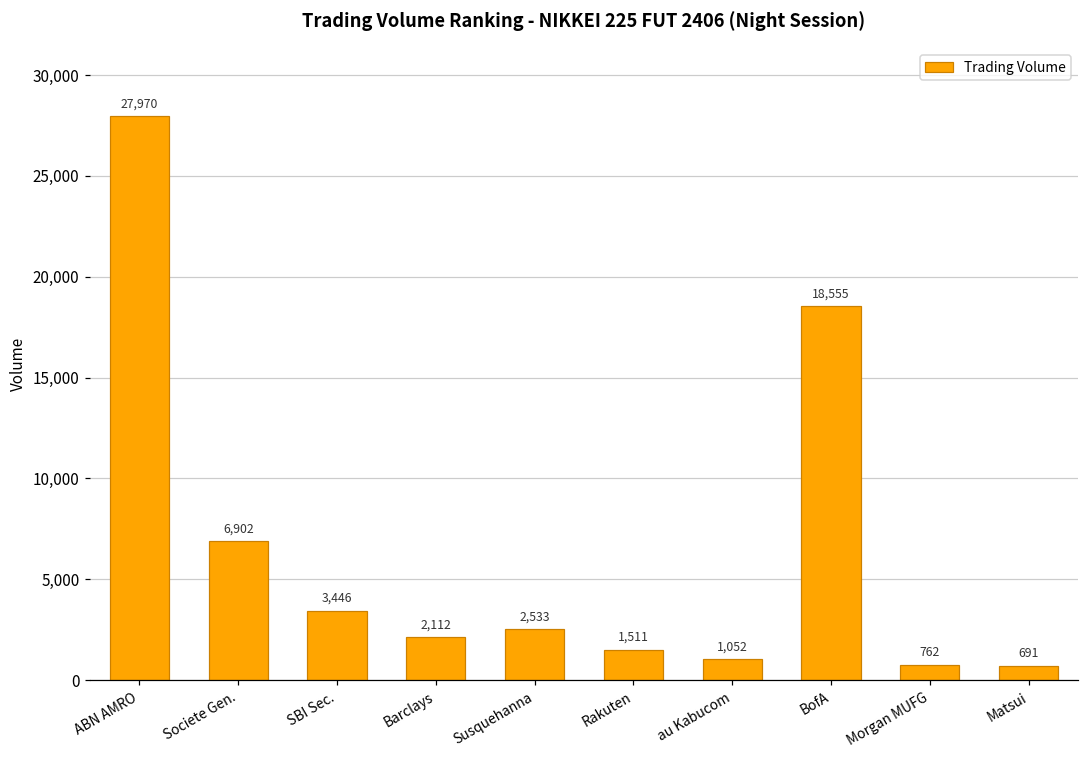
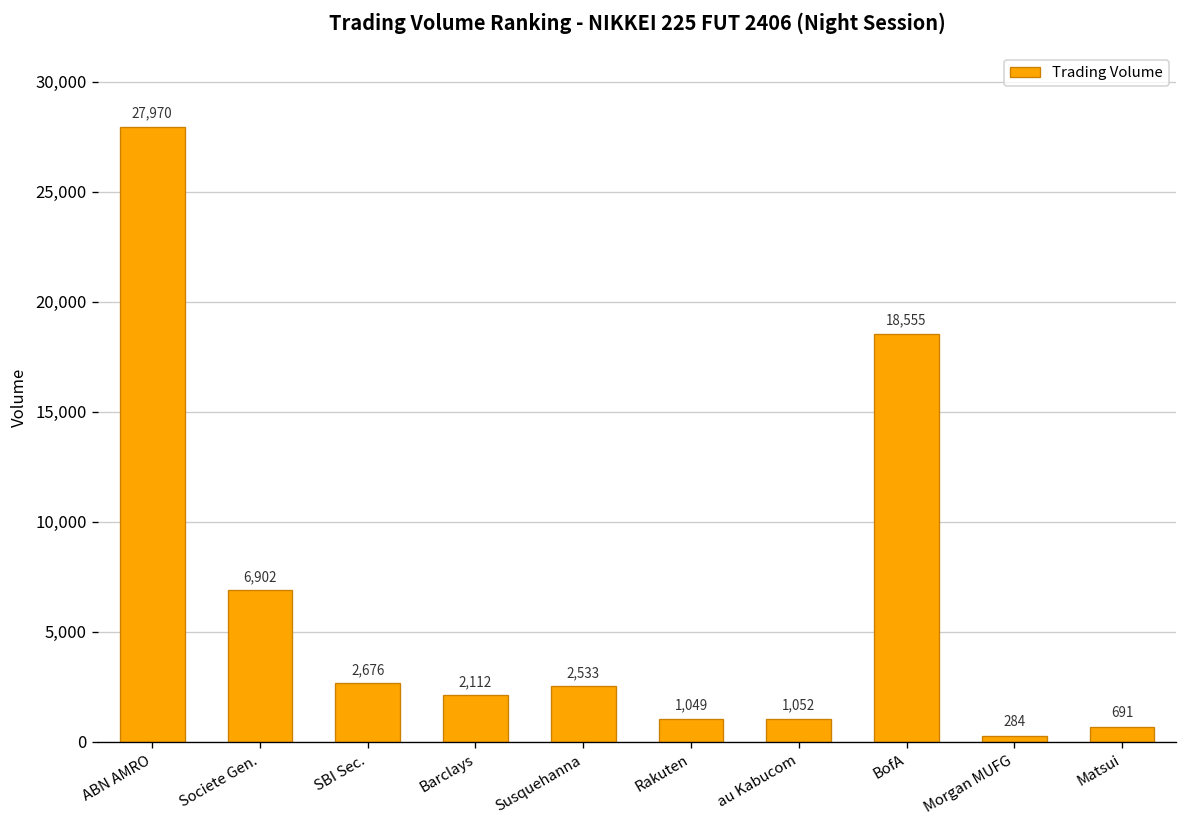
  {
    "ABN AMRO": "27,970",
    "Societe Gen.": "6,902",
-   "SBI Sec.": "3,446",
+   "SBI Sec.": "2,676",
    "Barclays": "2,112",
    "Susquehanna": "2,533",
-   "Rakuten": "1,511",
+   "Rakuten": "1,049",
    "au Kabucom": "1,052",
    "BofA": "18,555",
-   "Morgan MUFG": "762",
+   "Morgan MUFG": "284",
    "Matsui": "691"
  }
